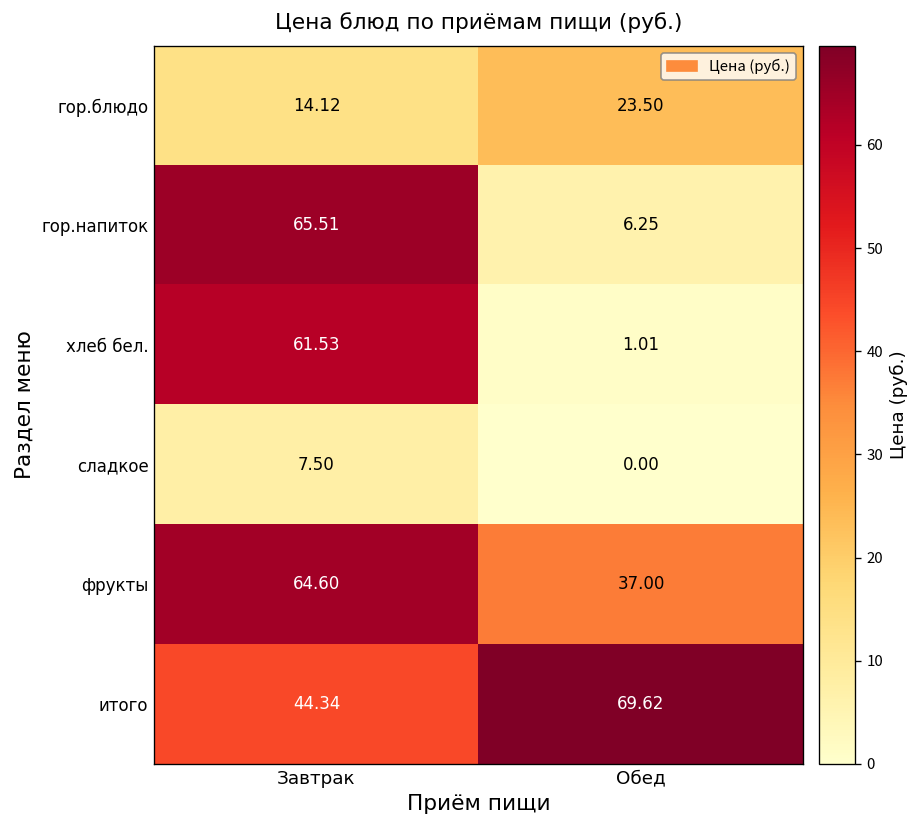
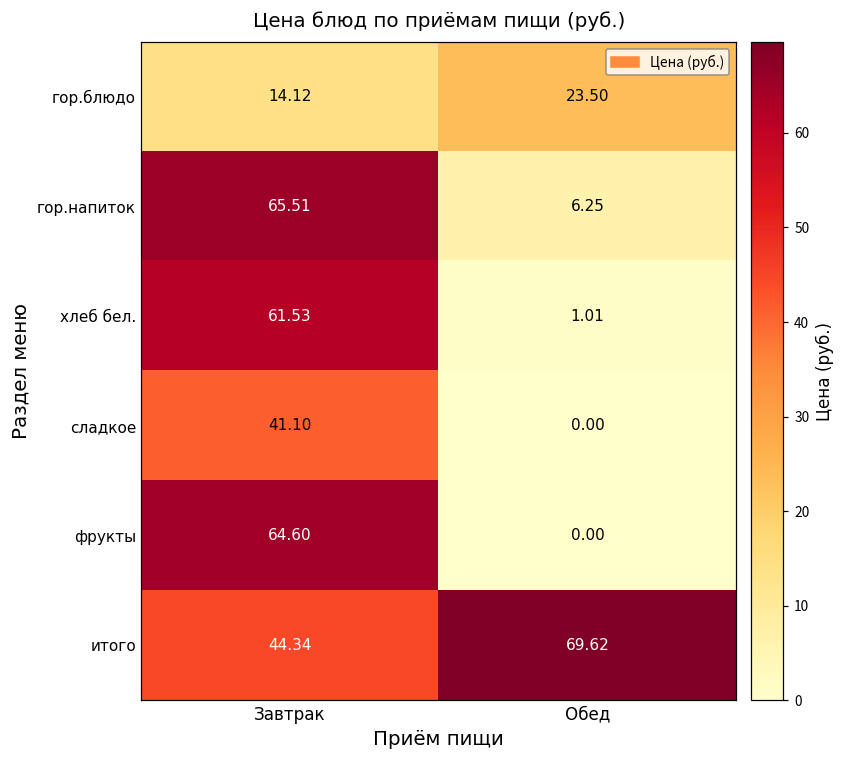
  {
    "гор.блюдо": {
      "Завтрак": 14.12,
      "Обед": 23.50
    },
    "гор.напиток": {
      "Завтрак": 65.51,
      "Обед": 6.25
    },
    "хлеб бел.": {
      "Завтрак": 61.53,
      "Обед": 1.01
    },
    "сладкое": {
-     "Завтрак": 7.50,
+     "Завтрак": 41.10,
      "Обед": 0.00
    },
    "фрукты": {
      "Завтрак": 64.60,
-     "Обед": 37.00
+     "Обед": 0.00
    },
    "итого": {
      "Завтрак": 44.34,
      "Обед": 69.62
    }
  }
